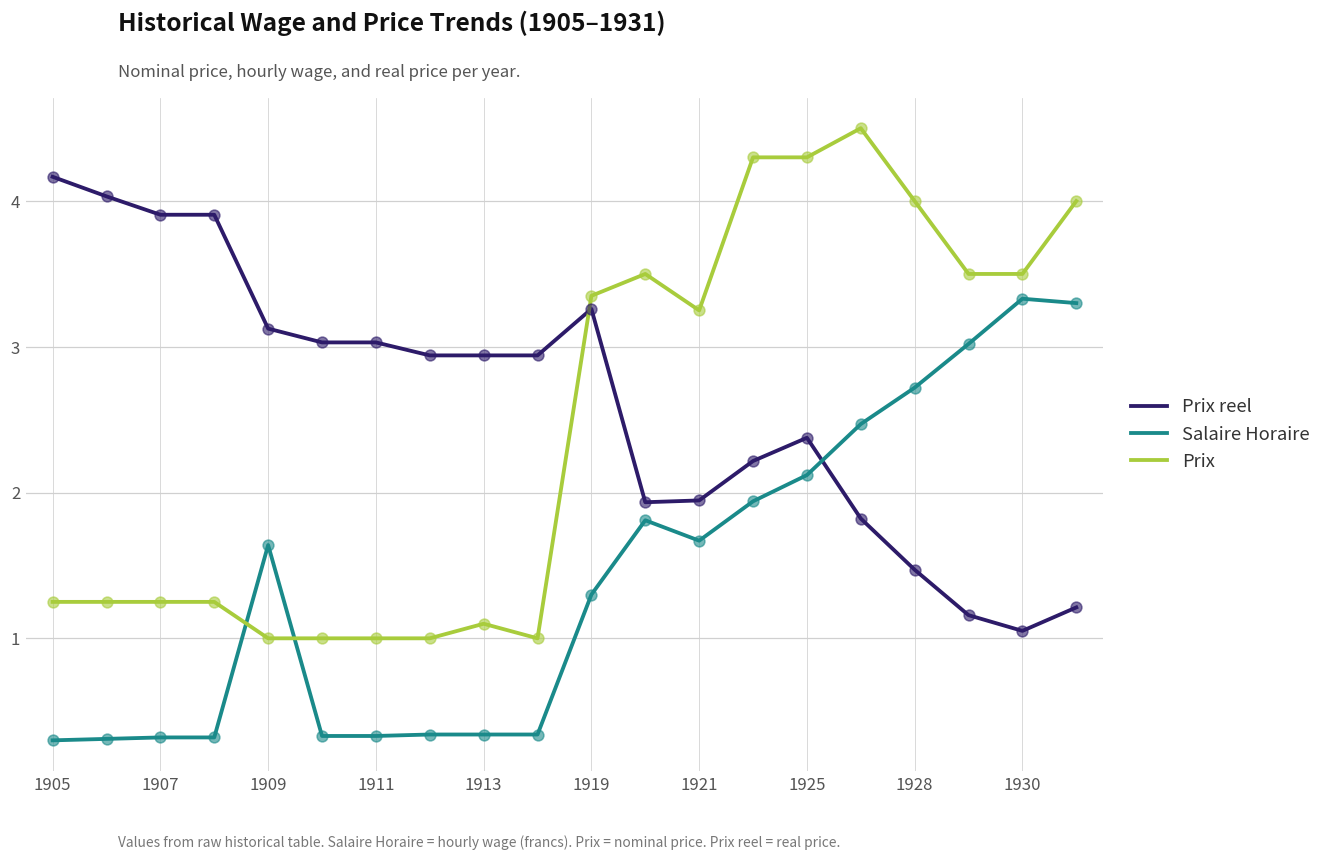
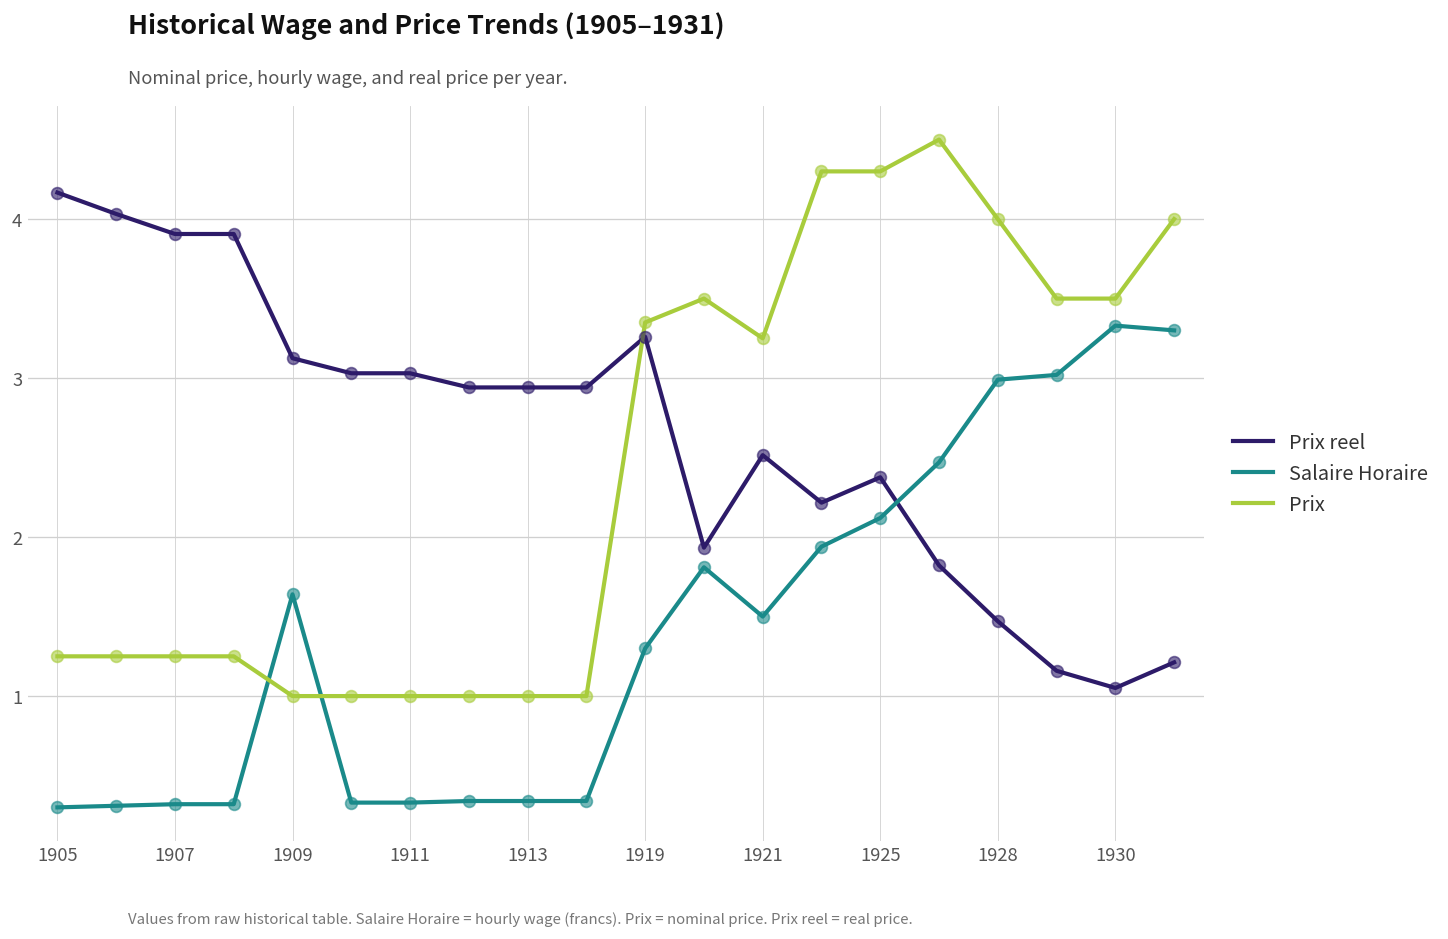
  {
    "Prix reel": {
      "1905": 4.17,
      "1907": 3.91,
      "1909": 3.13,
      "1911": 3.03,
      "1913": 2.94,
      "1919": 3.26,
-     "1921": 1.95,
+     "1921": 2.52,
      "1925": 2.38,
      "1928": 1.47,
      "1930": 1.05
    },
    "Salaire Horaire": {
      "1905": 0.30,
      "1907": 0.32,
      "1909": 1.64,
      "1911": 0.33,
      "1913": 0.34,
      "1919": 1.30,
-     "1921": 1.67,
+     "1921": 1.50,
      "1925": 2.12,
-     "1928": 2.72,
+     "1928": 2.99,
      "1930": 3.33
    },
    "Prix": {
      "1905": 1.25,
      "1907": 1.25,
      "1909": 1.0,
      "1911": 1.0,
-     "1913": 1.1,
+     "1913": 1.0,
      "1919": 3.35,
      "1921": 3.25,
      "1925": 4.3,
      "1928": 4.0,
      "1930": 3.5
    }
  }
